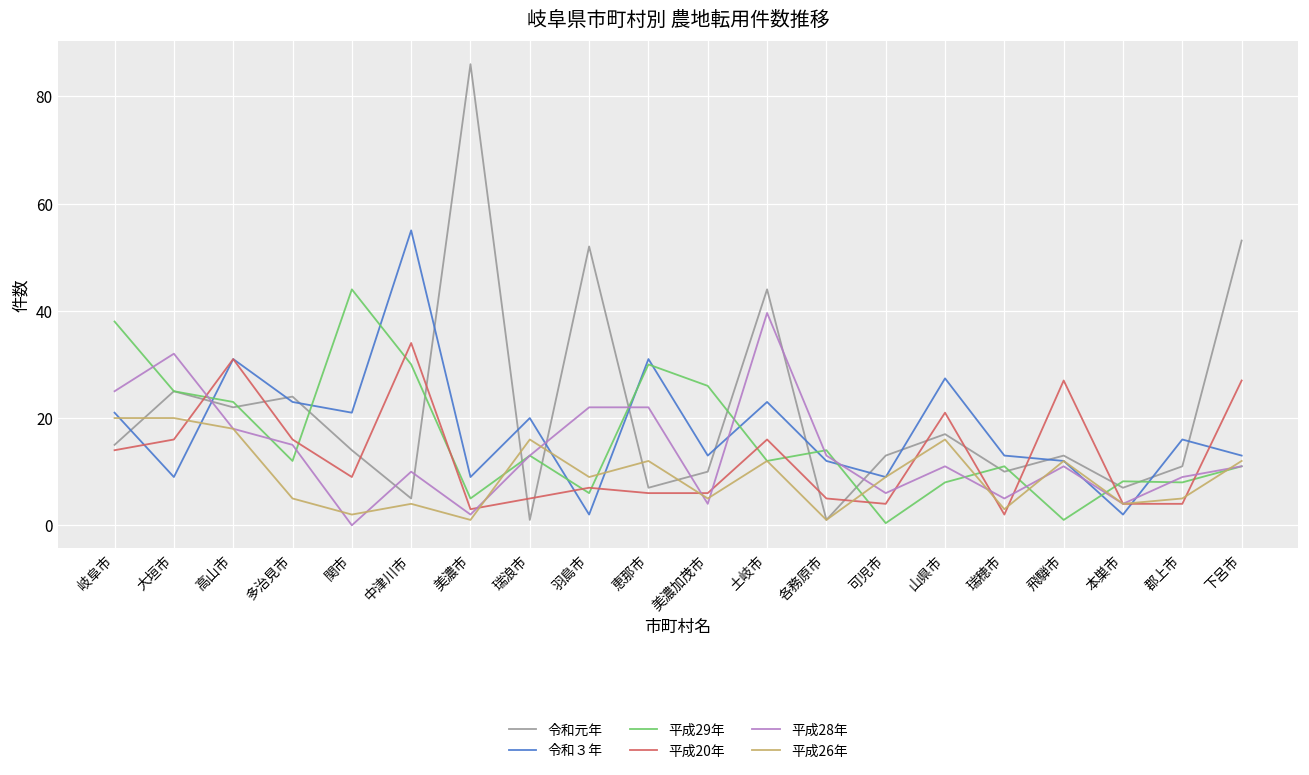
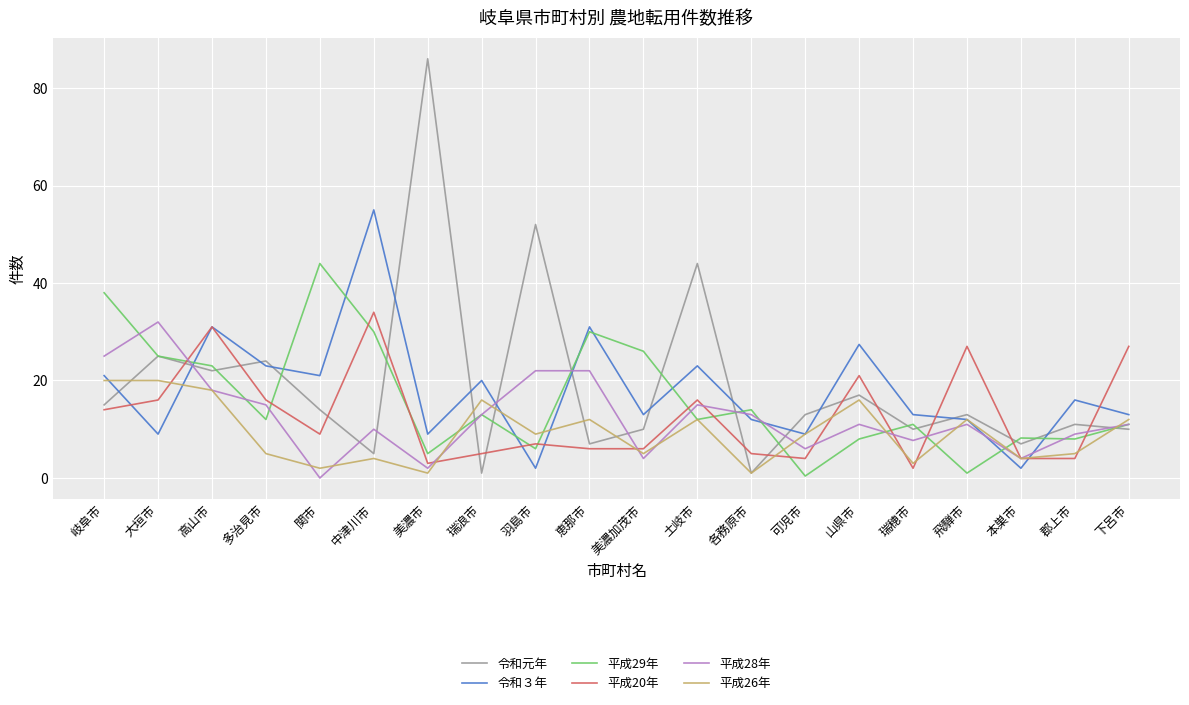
  {
    "令和元年": {
      "岐阜市": 15,
      "高山市": 22,
      "多治見市": 24,
      "関市": 14,
      "中津川市": 5,
      "美濃市": 86,
      "瑞浪市": 1,
      "羽島市": 52,
      "恵那市": 7,
      "美濃加茂市": 10,
      "土岐市": 44,
      "可児市": 13,
      "山県市": 17,
      "瑞穂市": 10,
      "飛騨市": 13,
      "本巣市": 7,
      "郡上市": 11,
-     "下呂市": 53
+     "下呂市": 10
    },
    "令和３年": {
      "岐阜市": 21,
      "大垣市": 9,
      "多治見市": 23,
      "関市": 21,
      "中津川市": 55,
      "美濃市": 9,
      "瑞浪市": 20,
      "羽島市": 2,
      "恵那市": 31,
      "美濃加茂市": 13,
      "土岐市": 23,
      "各務原市": 12,
      "山県市": 27,
      "瑞穂市": 13,
      "本巣市": 2,
      "郡上市": 16,
      "下呂市": 13
    },
    "平成29年": {
      "岐阜市": 38,
      "高山市": 23,
      "多治見市": 12,
      "関市": 44,
      "中津川市": 30,
      "美濃市": 5,
      "羽島市": 6,
      "恵那市": 30,
      "美濃加茂市": 26,
      "各務原市": 14,
      "可児市": 0,
      "山県市": 8,
      "瑞穂市": 11,
      "飛騨市": 1,
      "本巣市": 8,
      "郡上市": 8
    },
    "平成20年": {
      "岐阜市": 14,
      "大垣市": 16,
      "多治見市": 16,
      "関市": 9,
      "中津川市": 34,
      "美濃市": 3,
      "瑞浪市": 5,
      "羽島市": 7,
      "恵那市": 6,
      "美濃加茂市": 6,
      "土岐市": 16,
      "各務原市": 5,
      "可児市": 4,
      "山県市": 21,
      "瑞穂市": 2,
      "飛騨市": 27,
      "郡上市": 4,
      "下呂市": 27
    },
    "平成28年": {
      "岐阜市": 25,
      "大垣市": 32,
      "多治見市": 15,
      "関市": 0,
      "中津川市": 10,
      "美濃市": 2,
      "羽島市": 22,
      "恵那市": 22,
      "美濃加茂市": 4,
-     "土岐市": 40,
+     "土岐市": 15,
      "各務原市": 13,
      "可児市": 6,
      "山県市": 11,
-     "瑞穂市": 5,
+     "瑞穂市": 8,
      "飛騨市": 11,
      "郡上市": 9
    },
    "平成26年": {
      "岐阜市": 20,
      "大垣市": 20,
      "多治見市": 5,
      "関市": 2,
      "中津川市": 4,
      "美濃市": 1,
      "瑞浪市": 16,
      "羽島市": 9,
      "恵那市": 12,
      "美濃加茂市": 5,
      "山県市": 16,
      "瑞穂市": 3,
      "郡上市": 5,
      "下呂市": 12
    }
  }
